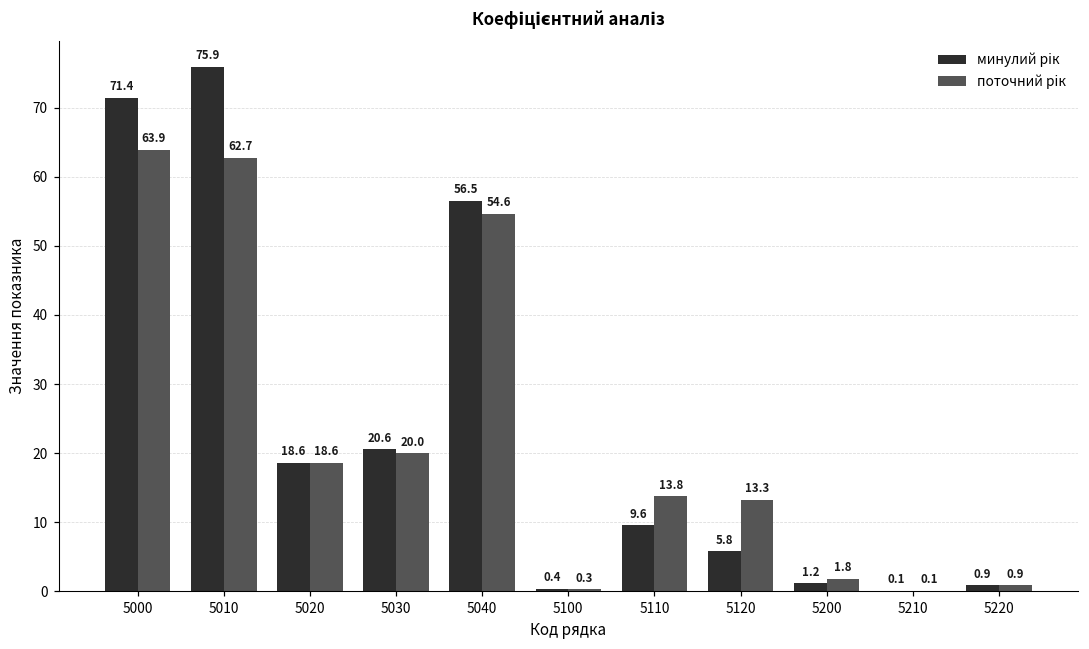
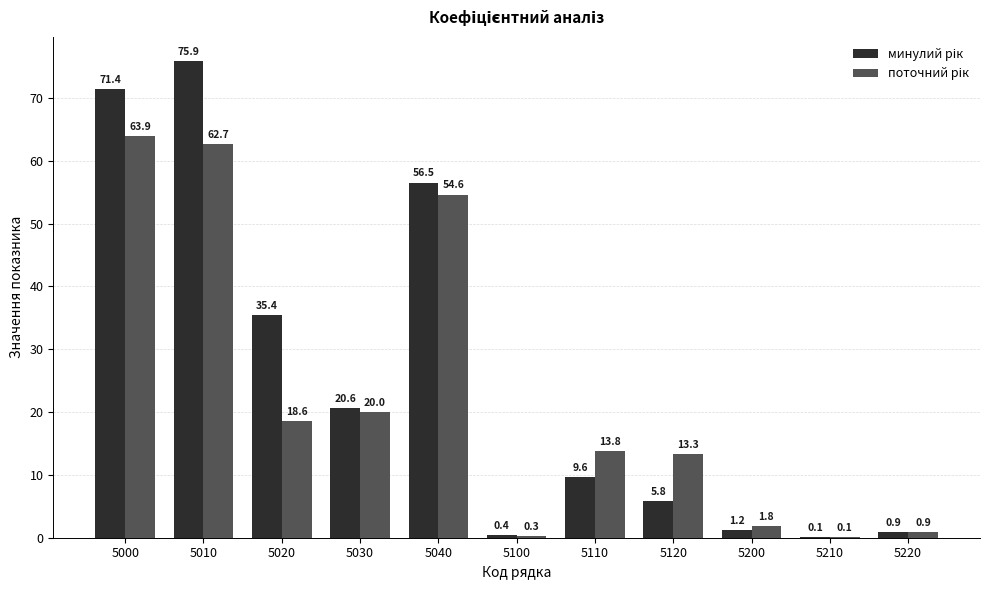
  {
    "минулий рік": {
      "5000": 71.4,
      "5010": 75.9,
-     "5020": 18.6,
+     "5020": 35.4,
      "5030": 20.6,
      "5040": 56.5,
      "5100": 0.4,
      "5110": 9.6,
      "5120": 5.8,
      "5200": 1.2,
      "5210": 0.1,
      "5220": 0.9
    },
    "поточний рік": {
      "5000": 63.9,
      "5010": 62.7,
      "5020": 18.6,
      "5030": 20.0,
      "5040": 54.6,
      "5100": 0.3,
      "5110": 13.8,
      "5120": 13.3,
      "5200": 1.8,
      "5210": 0.1,
      "5220": 0.9
    }
  }
